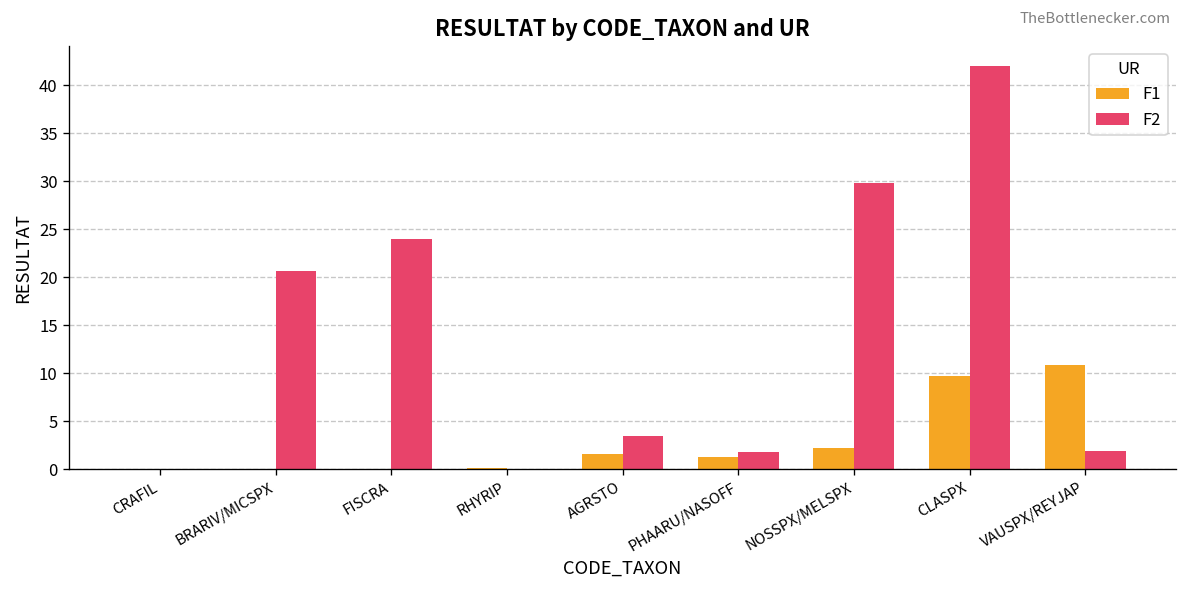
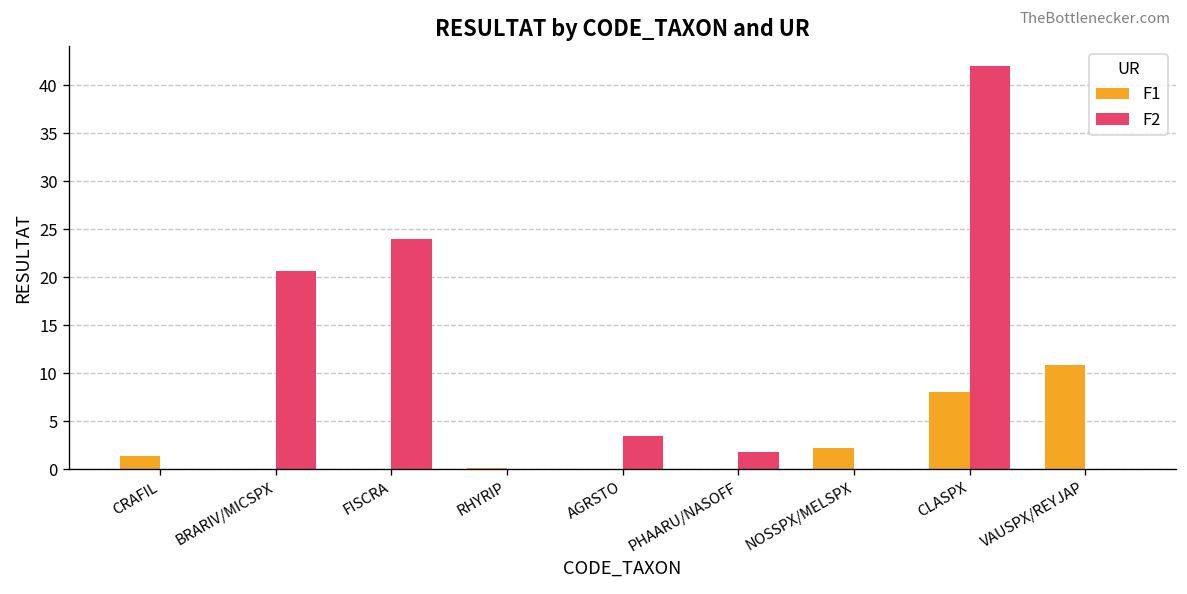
  {
    "F1": {
-     "CRAFIL": 0,
-     "AGRSTO": 2,
-     "PHAARU/NASOFF": 1,
+     "CRAFIL": 1,
+     "AGRSTO": 0,
+     "PHAARU/NASOFF": 0,
      "NOSSPX/MELSPX": 2,
-     "CLASPX": 10,
+     "CLASPX": 8,
      "VAUSPX/REYJAP": 11
    },
    "F2": {
      "BRARIV/MICSPX": 21,
      "FISCRA": 24,
      "AGRSTO": 3,
      "PHAARU/NASOFF": 2,
-     "NOSSPX/MELSPX": 30,
+     "NOSSPX/MELSPX": 0,
      "CLASPX": 42,
-     "VAUSPX/REYJAP": 2
+     "VAUSPX/REYJAP": 0
    }
  }
